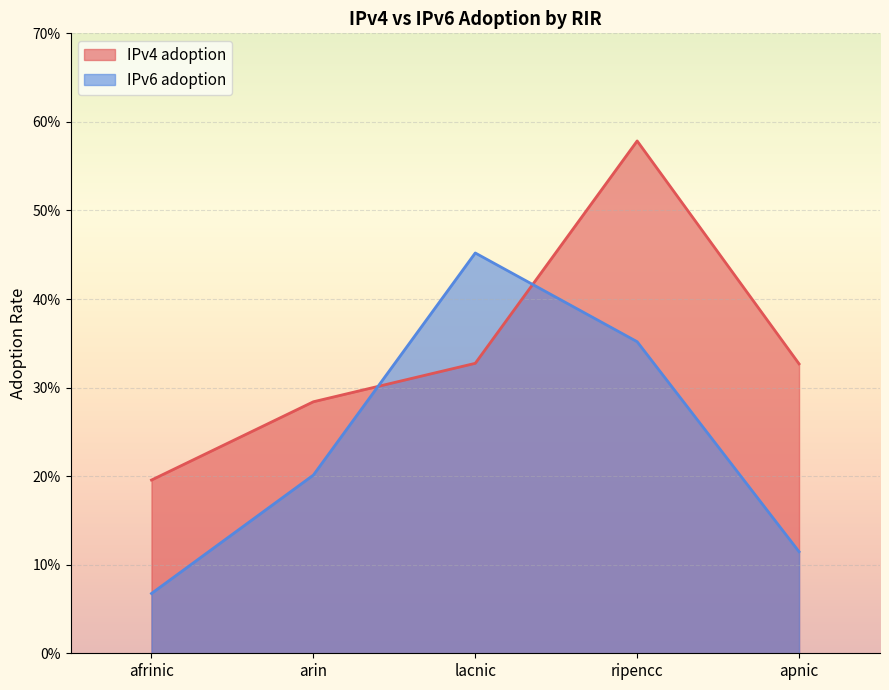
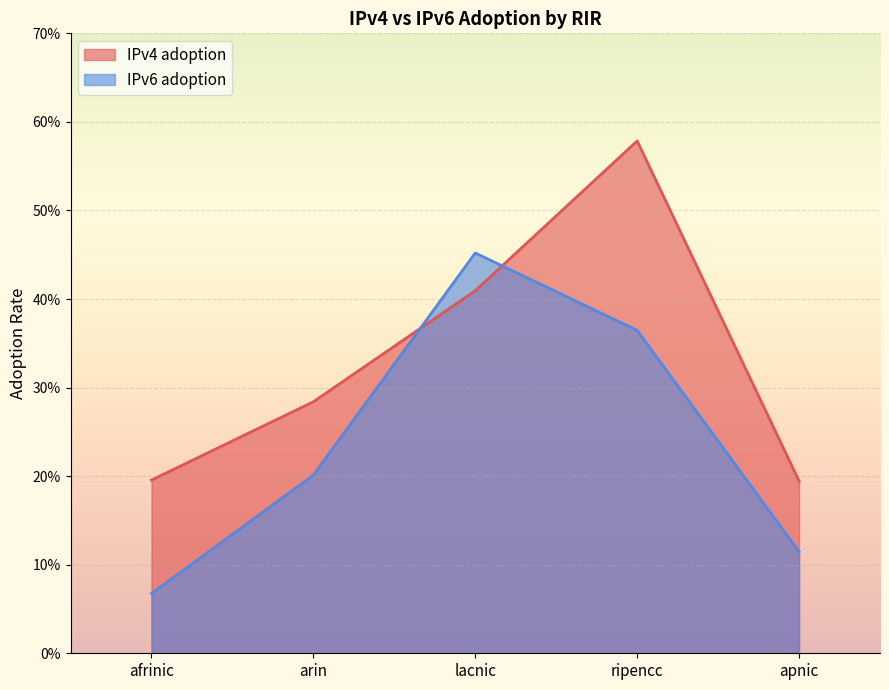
  {
    "IPv4 adoption": {
      "afrinic": "20%",
      "arin": "28%",
-     "lacnic": "33%",
+     "lacnic": "41%",
      "ripencc": "58%",
-     "apnic": "33%"
+     "apnic": "19%"
    },
    "IPv6 adoption": {
      "afrinic": "7%",
      "arin": "20%",
      "lacnic": "45%",
-     "ripencc": "35%",
+     "ripencc": "36%",
      "apnic": "11%"
    }
  }
